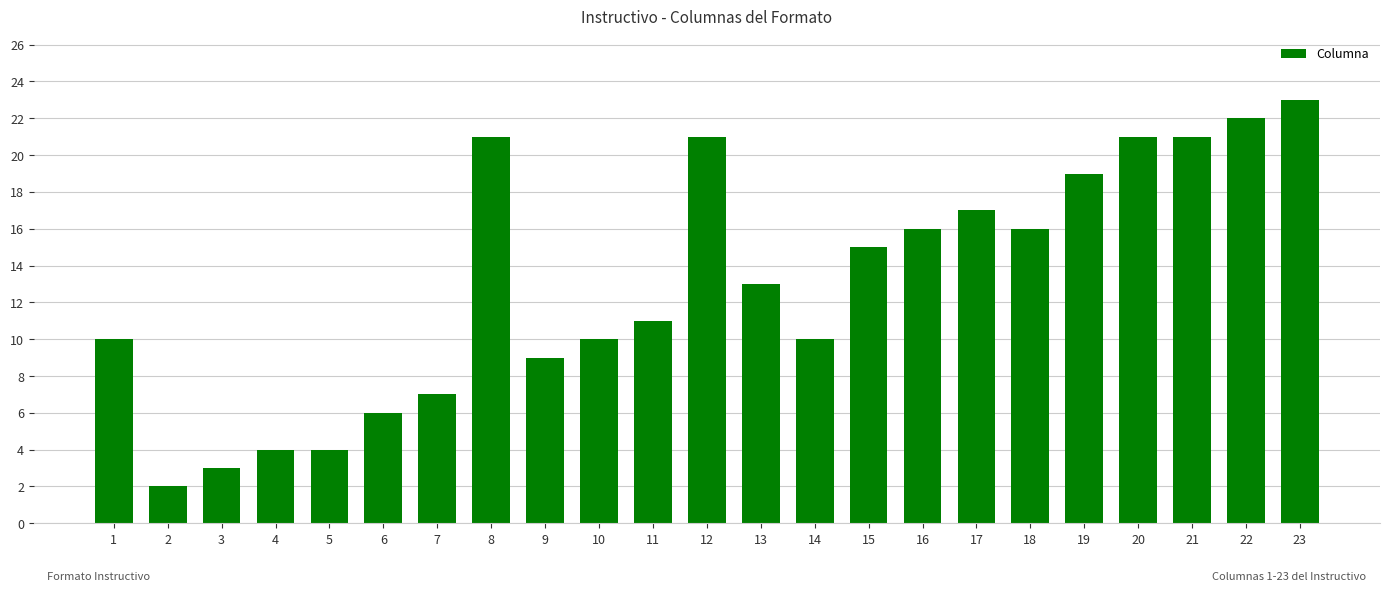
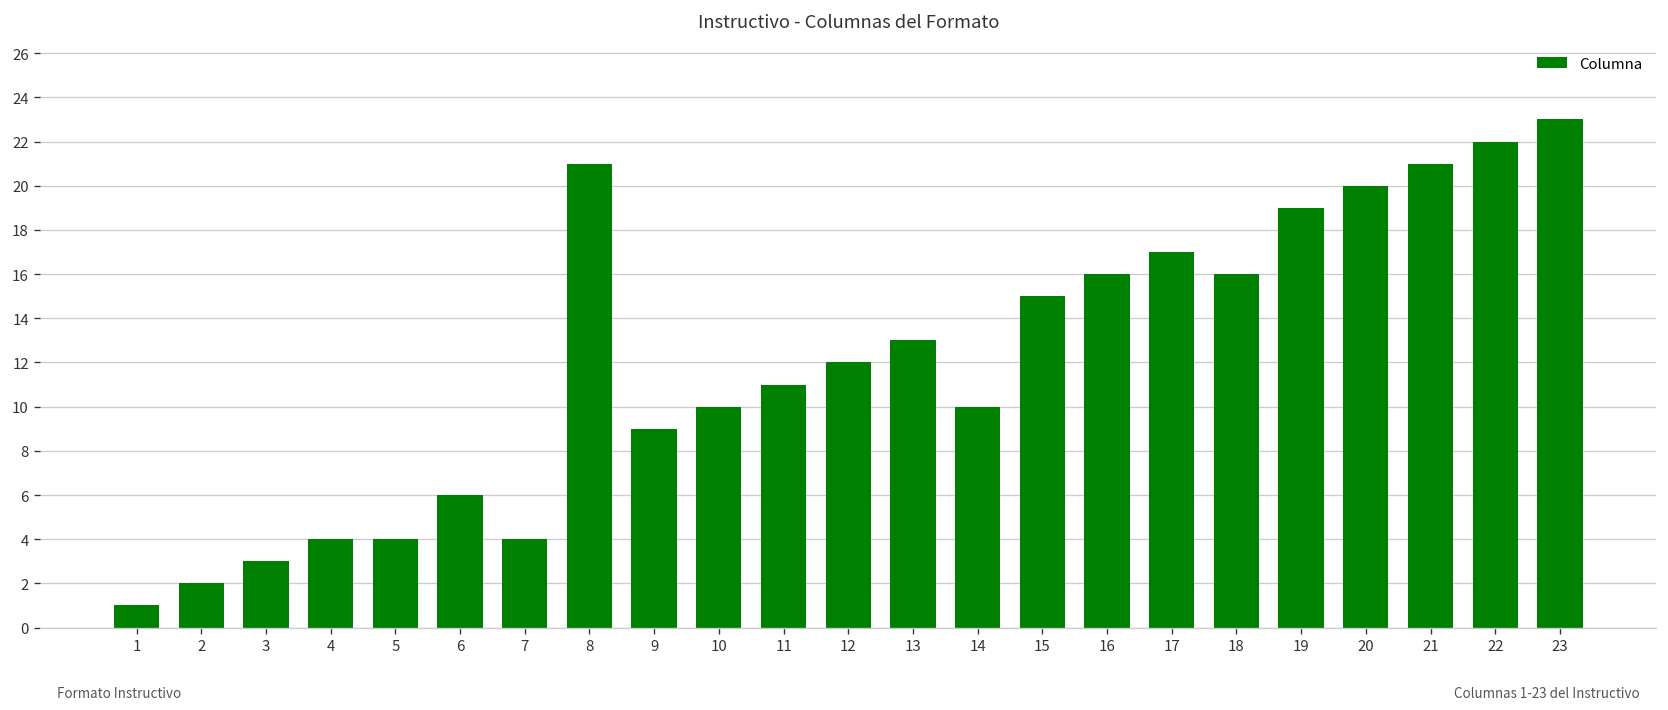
  {
-   "1": 10,
+   "1": 1,
    "2": 2,
    "3": 3,
    "4": 4,
    "5": 4,
    "6": 6,
-   "7": 7,
+   "7": 4,
    "8": 21,
    "9": 9,
    "10": 10,
    "11": 11,
-   "12": 21,
+   "12": 12,
    "13": 13,
    "14": 10,
    "15": 15,
    "16": 16,
    "17": 17,
    "18": 16,
    "19": 19,
-   "20": 21,
+   "20": 20,
    "21": 21,
    "22": 22,
    "23": 23
  }
